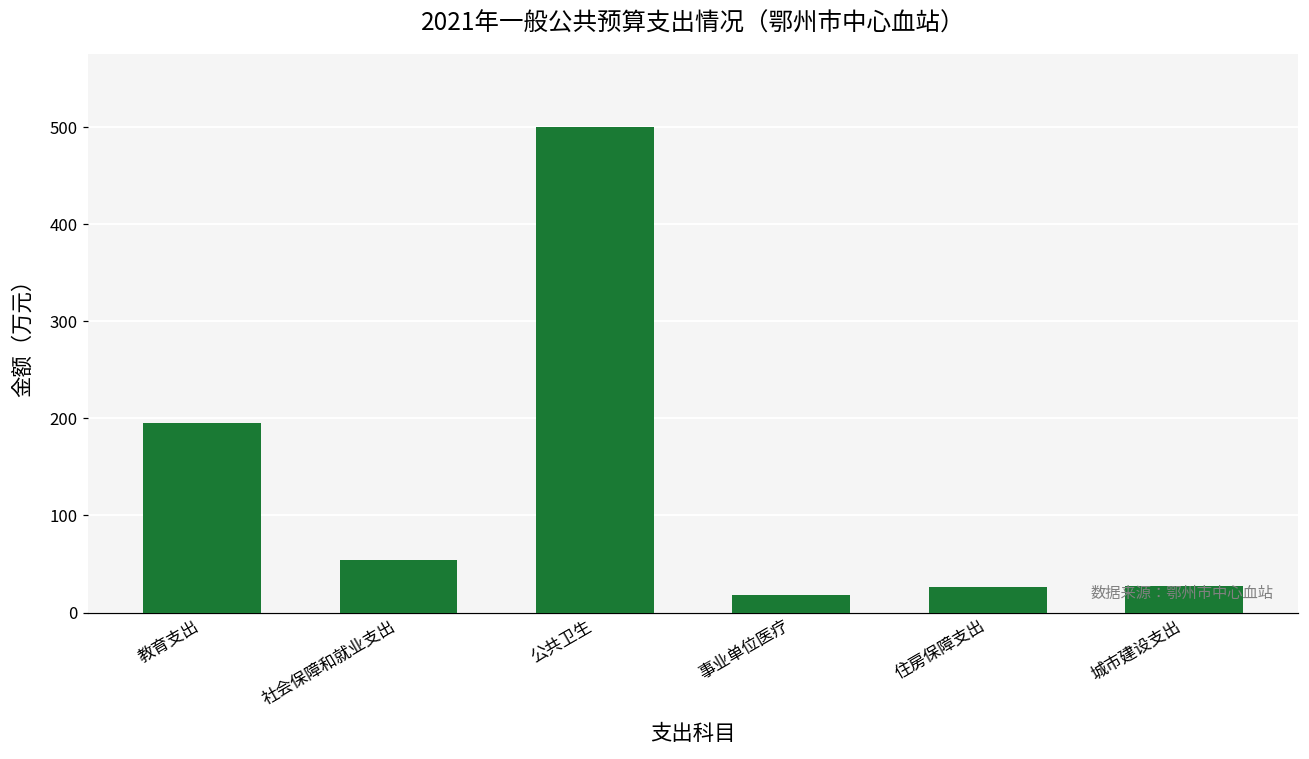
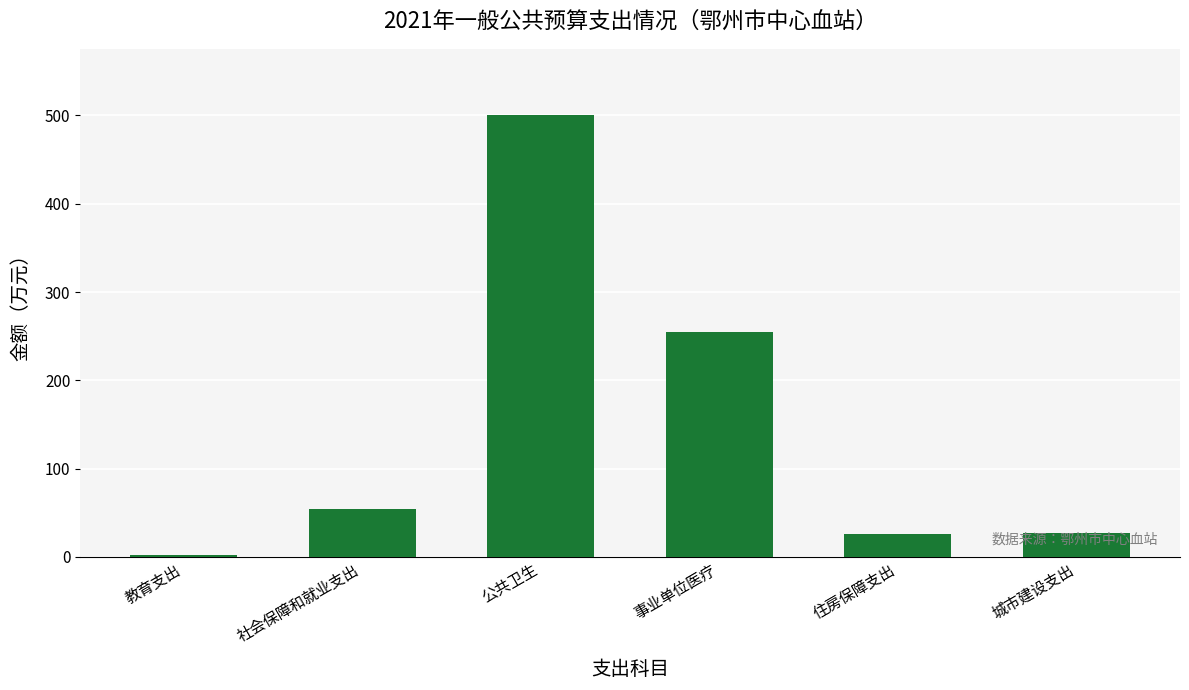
  {
-   "教育支出": 200,
+   "教育支出": 0,
    "社会保障和就业支出": 50,
    "公共卫生": 500,
-   "事业单位医疗": 20,
+   "事业单位医疗": 260,
    "住房保障支出": 30,
    "城市建设支出": 30
  }
